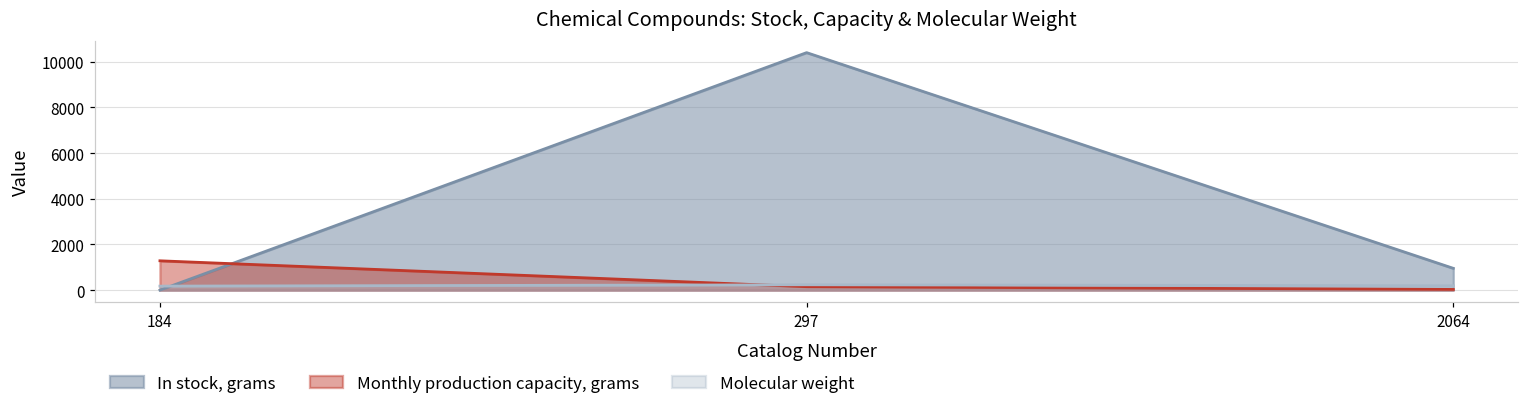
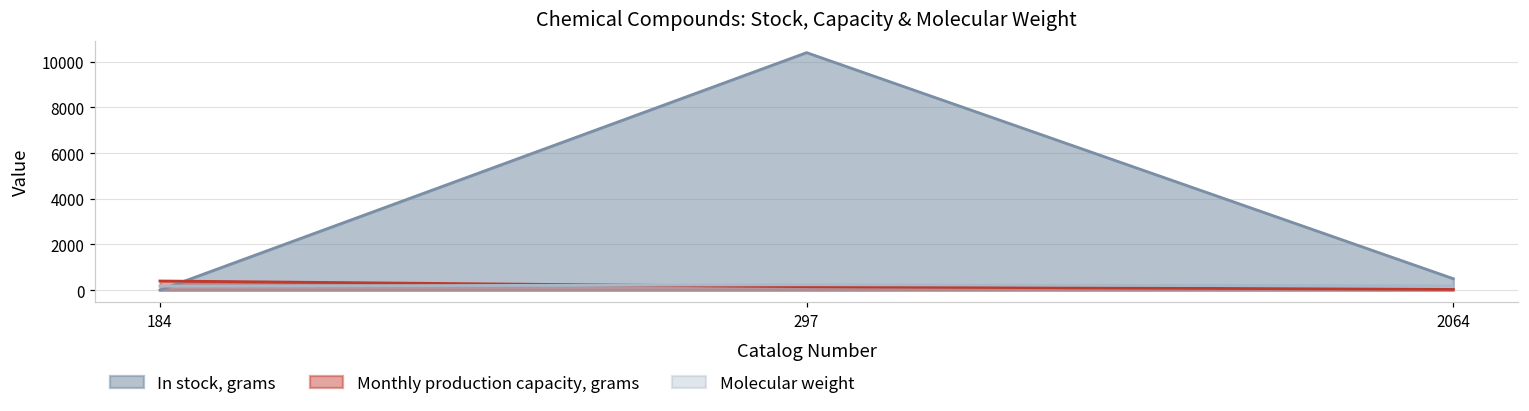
  {
    "In stock, grams": {
      "184": 0,
      "297": 10400,
-     "2064": 1000
+     "2064": 500
    },
    "Monthly production capacity, grams": {
-     "184": 1300,
+     "184": 400,
      "2064": 0
    },
    "Molecular weight": {
      "184": 200,
      "2064": 200
    }
  }
